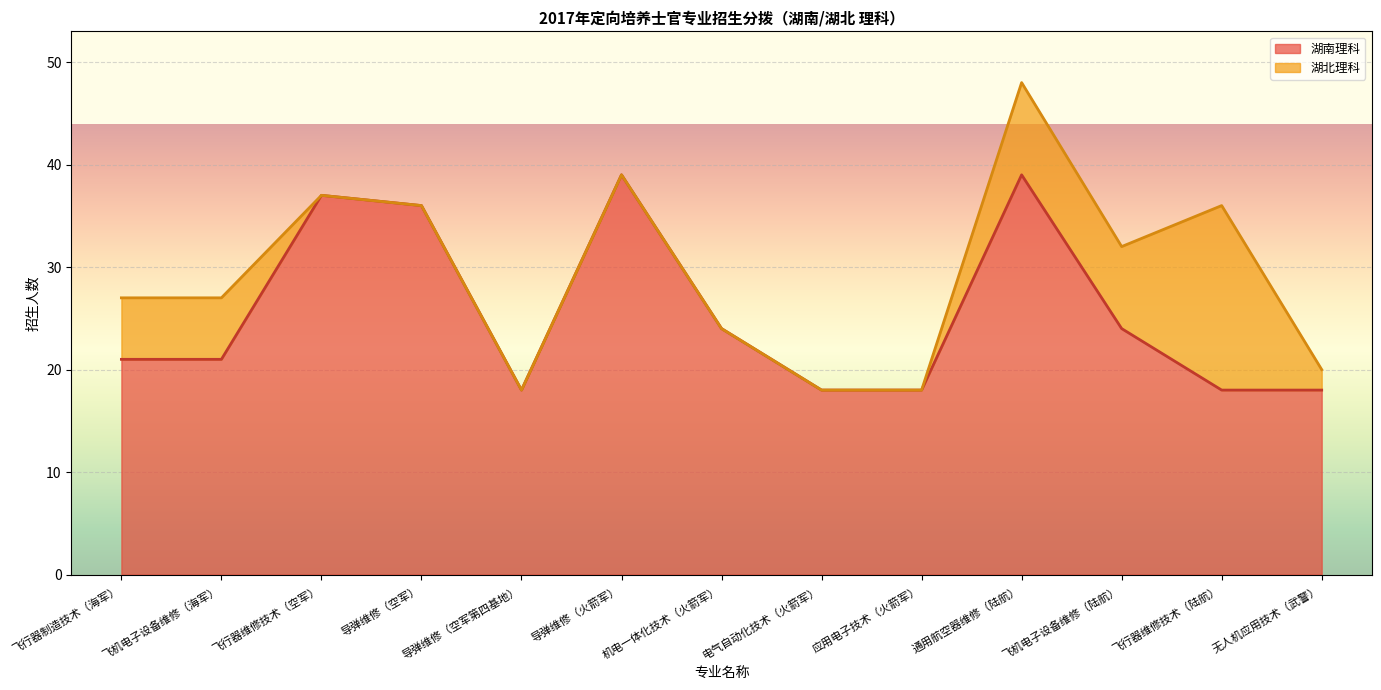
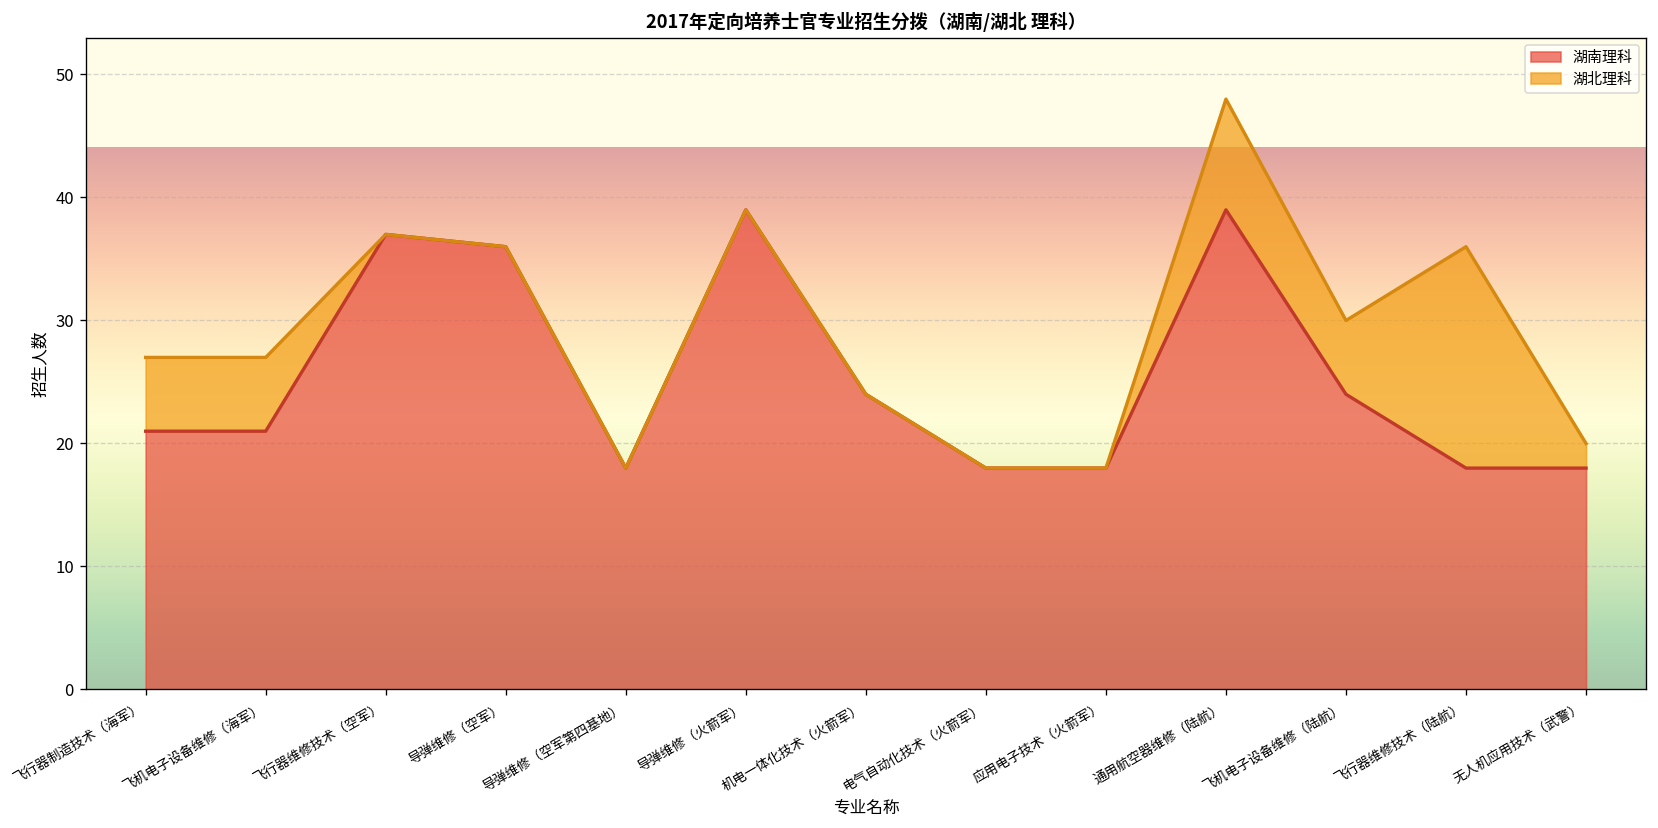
  {
    "湖南理科": {
      "飞行器制造技术（海军）": 21,
      "飞机电子设备维修（海军）": 21,
      "通用航空器维修（陆航）": 39,
      "飞机电子设备维修（陆航）": 24,
      "飞行器维修技术（陆航）": 18,
      "无人机应用技术（武警）": 18
    },
    "湖北理科": {
      "飞行器制造技术（海军）": 6,
      "飞机电子设备维修（海军）": 6,
      "通用航空器维修（陆航）": 9,
-     "飞机电子设备维修（陆航）": 8,
+     "飞机电子设备维修（陆航）": 6,
      "飞行器维修技术（陆航）": 18,
      "无人机应用技术（武警）": 2
    }
  }
